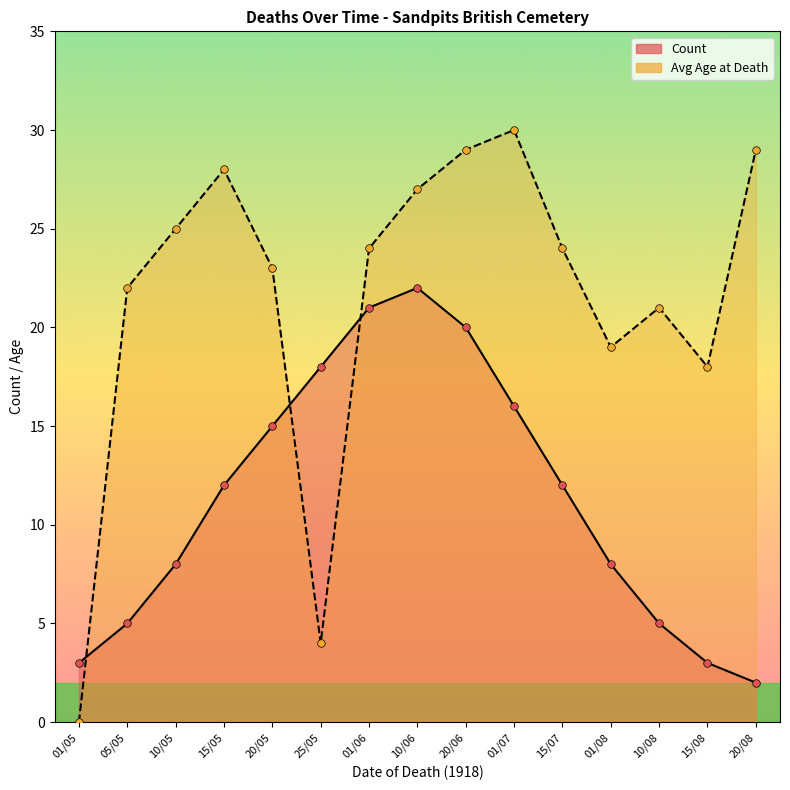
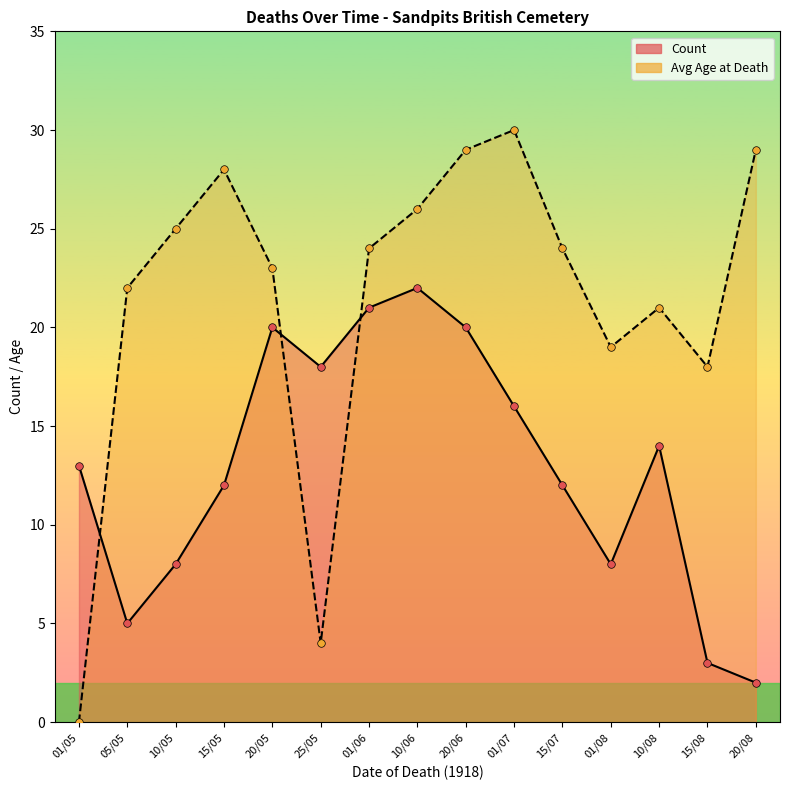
  {
    "Count": {
-     "01/05": 3,
+     "01/05": 13,
      "05/05": 5,
      "10/05": 8,
      "15/05": 12,
-     "20/05": 15,
+     "20/05": 20,
      "25/05": 18,
      "01/06": 21,
      "10/06": 22,
      "20/06": 20,
      "01/07": 16,
      "15/07": 12,
      "01/08": 8,
-     "10/08": 5,
+     "10/08": 14,
      "15/08": 3
    },
    "Avg Age at Death": {
      "05/05": 22,
      "10/05": 25,
      "15/05": 28,
      "20/05": 23,
      "25/05": 4,
      "01/06": 24,
-     "10/06": 27,
+     "10/06": 26,
      "20/06": 29,
      "01/07": 30,
      "15/07": 24,
      "01/08": 19,
      "10/08": 21,
      "15/08": 18,
      "20/08": 29
    }
  }
